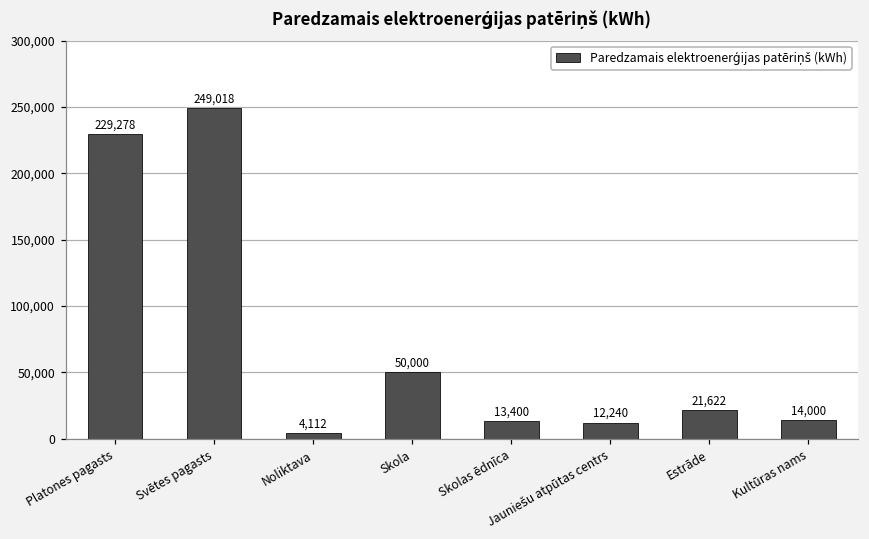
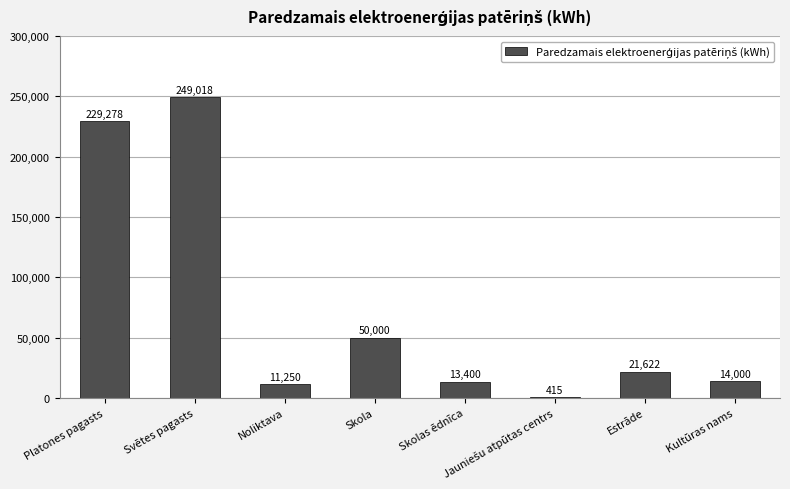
  {
    "Platones pagasts": "229,278",
    "Svētes pagasts": "249,018",
-   "Noliktava": "4,112",
+   "Noliktava": "11,250",
    "Skola": "50,000",
    "Skolas ēdnīca": "13,400",
-   "Jauniešu atpūtas centrs": "12,240",
+   "Jauniešu atpūtas centrs": "415",
    "Estrāde": "21,622",
    "Kultūras nams": "14,000"
  }
